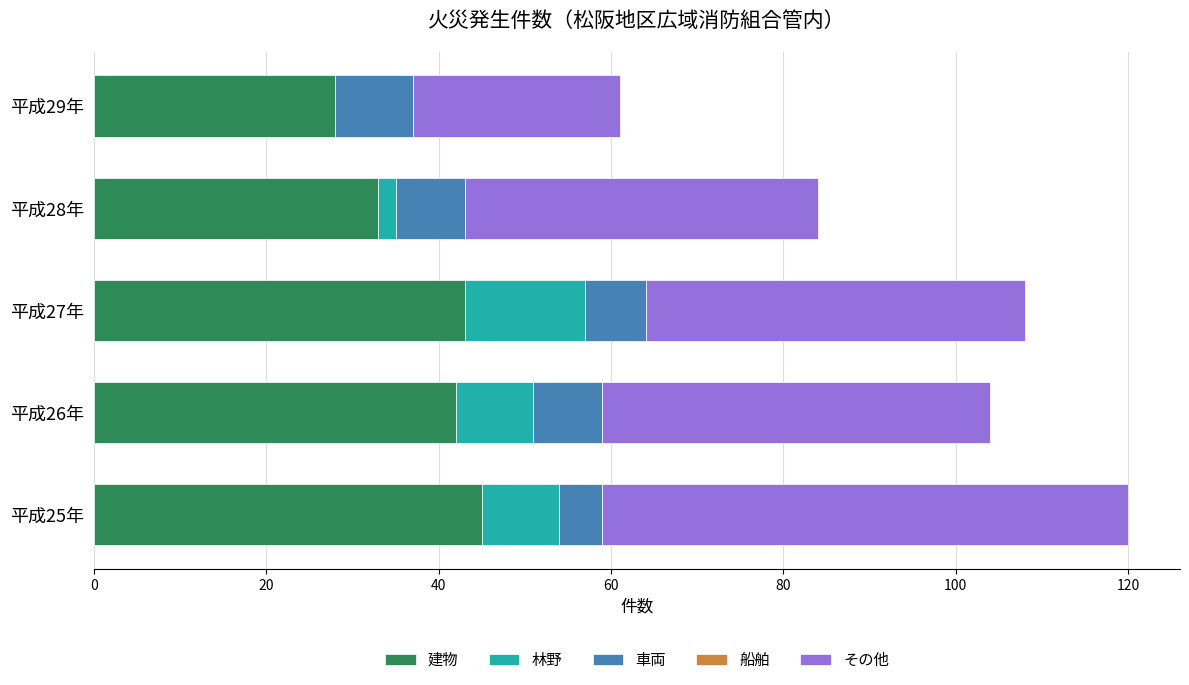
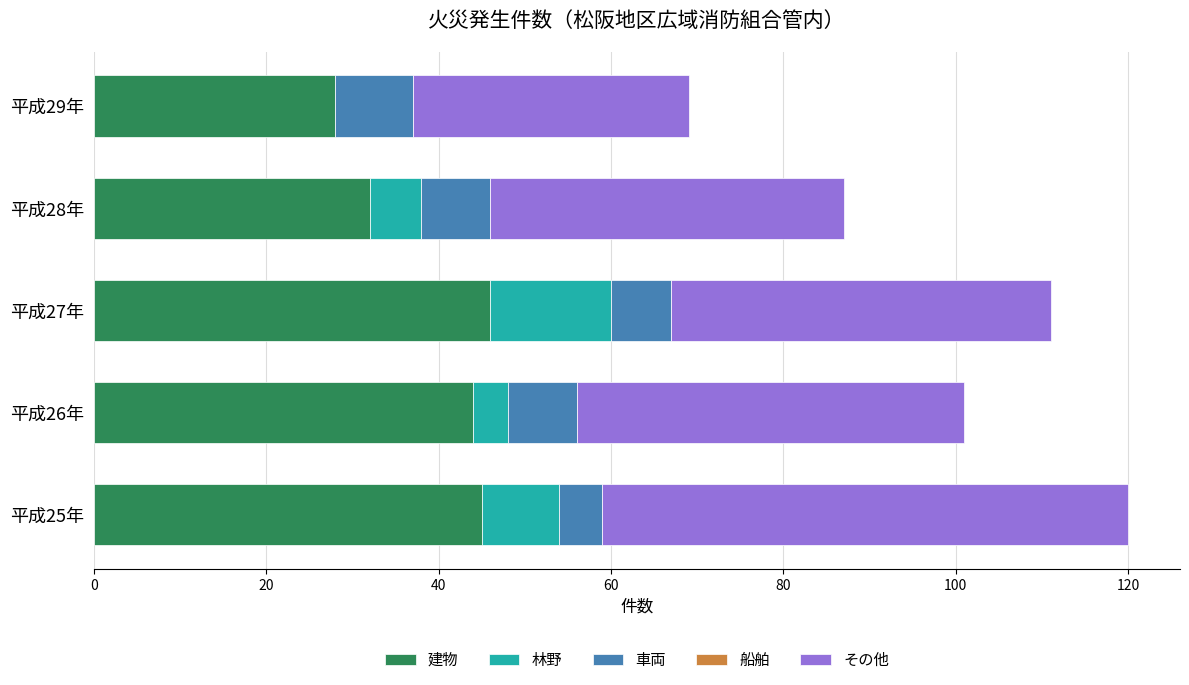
  {
    "建物": {
      "平成29年": 28,
-     "平成28年": 33,
-     "平成27年": 43,
-     "平成26年": 42,
+     "平成28年": 32,
+     "平成27年": 46,
+     "平成26年": 44,
      "平成25年": 45
    },
    "林野": {
      "平成29年": 0,
-     "平成28年": 2,
+     "平成28年": 6,
      "平成27年": 14,
-     "平成26年": 9,
+     "平成26年": 4,
      "平成25年": 9
    },
    "その他": {
-     "平成29年": 24,
+     "平成29年": 32,
      "平成28年": 41,
      "平成27年": 44,
      "平成26年": 45,
      "平成25年": 61
    }
  }
